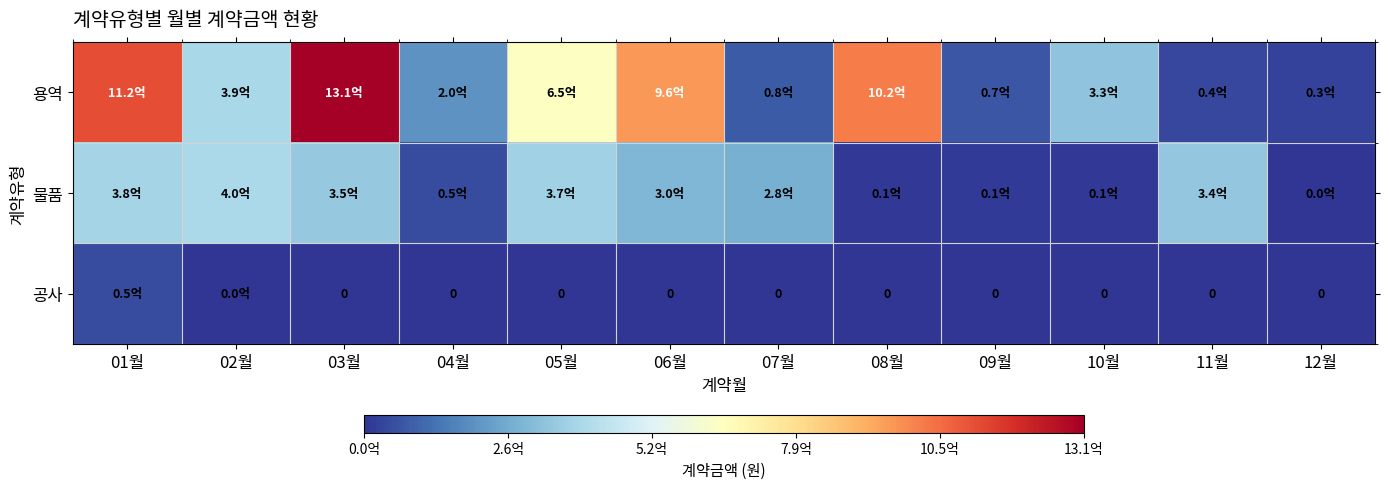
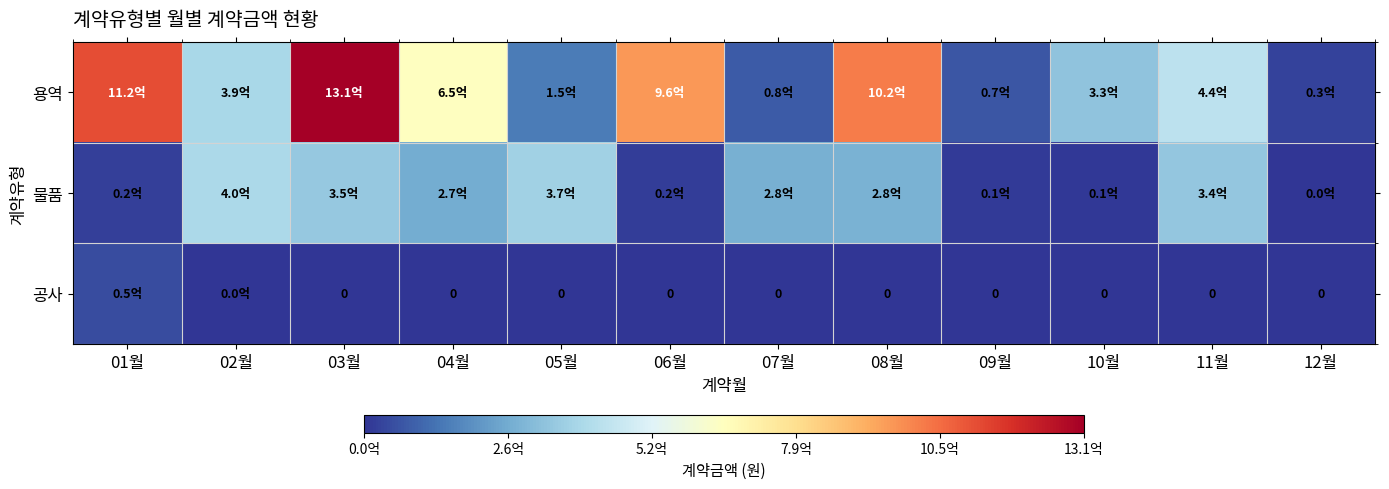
  {
    "용역": {
      "01월": "11.2억",
      "02월": "3.9억",
      "03월": "13.1억",
-     "04월": "2.0억",
-     "05월": "6.5억",
+     "04월": "6.5억",
+     "05월": "1.5억",
      "06월": "9.6억",
      "07월": "0.8억",
      "08월": "10.2억",
      "09월": "0.7억",
      "10월": "3.3억",
-     "11월": "0.4억",
+     "11월": "4.4억",
      "12월": "0.3억"
    },
    "물품": {
-     "01월": "3.8억",
+     "01월": "0.2억",
      "02월": "4.0억",
      "03월": "3.5억",
-     "04월": "0.5억",
+     "04월": "2.7억",
      "05월": "3.7억",
-     "06월": "3.0억",
+     "06월": "0.2억",
      "07월": "2.8억",
-     "08월": "0.1억",
+     "08월": "2.8억",
      "09월": "0.1억",
      "10월": "0.1억",
      "11월": "3.4억",
      "12월": "0.0억"
    },
    "공사": {
      "01월": "0.5억",
      "02월": "0.0억",
      "03월": "0",
      "04월": "0",
      "05월": "0",
      "06월": "0",
      "07월": "0",
      "08월": "0",
      "09월": "0",
      "10월": "0",
      "11월": "0",
      "12월": "0"
    }
  }
